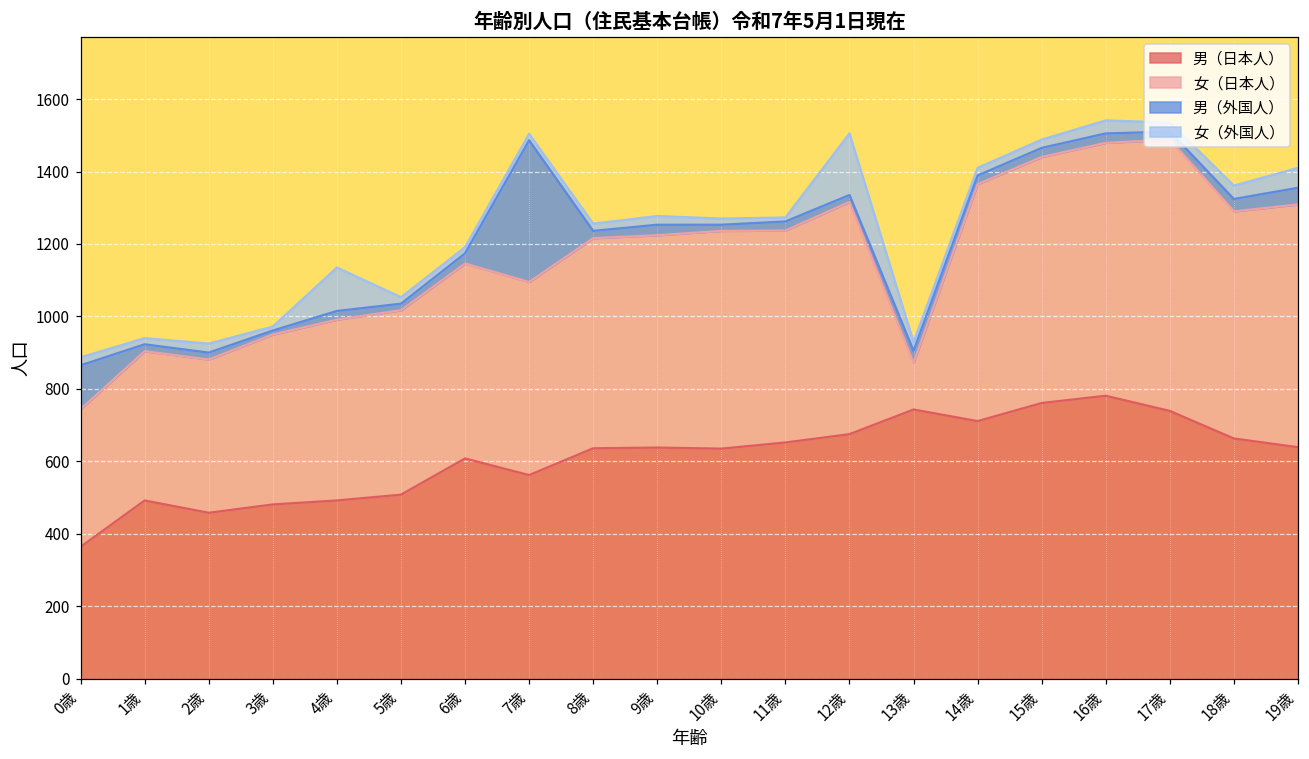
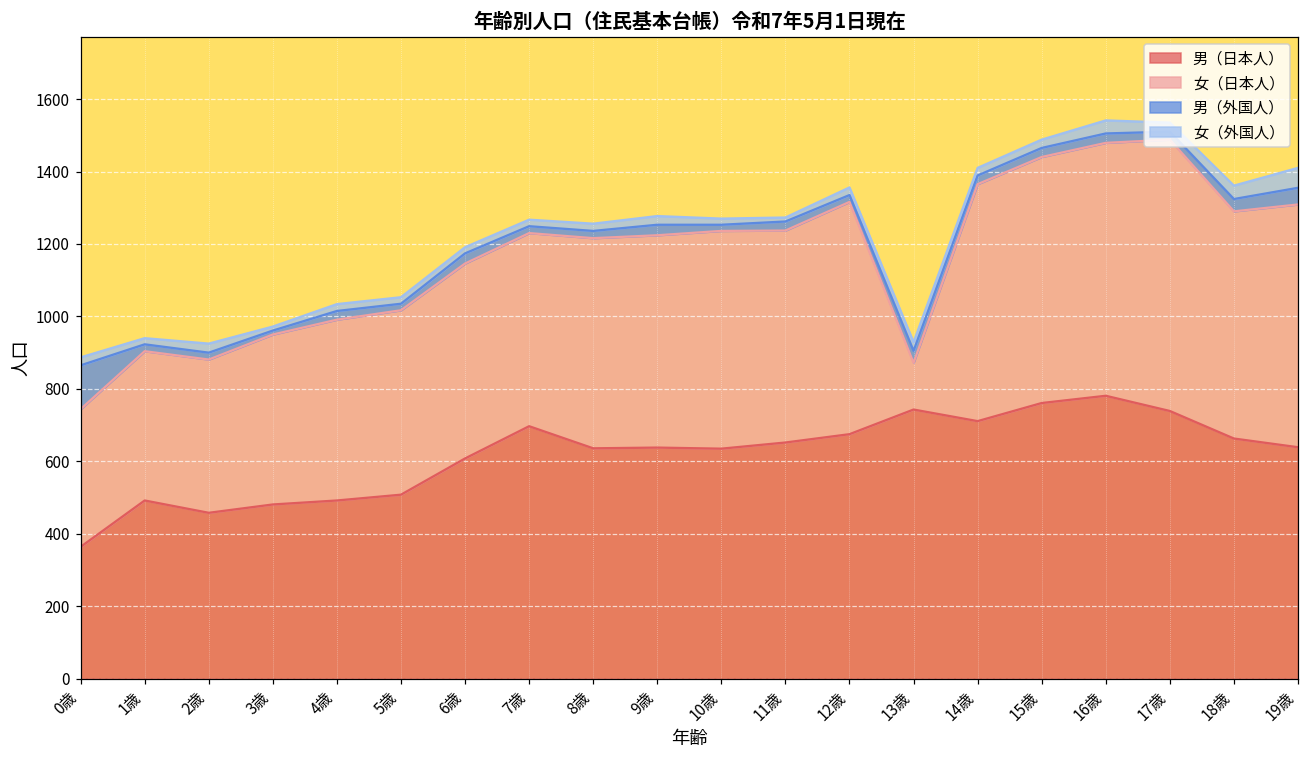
  {
    "男（日本人）": {
      "0歳": 360,
      "1歳": 490,
      "2歳": 460,
      "3歳": 480,
      "4歳": 490,
      "5歳": 510,
      "6歳": 610,
-     "7歳": 560,
+     "7歳": 700,
      "8歳": 640,
      "9歳": 640,
      "10歳": 640,
      "11歳": 650,
      "12歳": 680,
      "13歳": 740,
      "14歳": 710,
      "15歳": 760,
      "16歳": 780,
      "17歳": 740,
      "18歳": 660,
      "19歳": 640
    },
    "女（日本人）": {
      "0歳": 380,
      "1歳": 410,
      "2歳": 420,
      "3歳": 470,
      "4歳": 500,
      "5歳": 510,
      "6歳": 540,
      "7歳": 530,
      "8歳": 580,
      "9歳": 590,
      "10歳": 600,
      "11歳": 590,
      "12歳": 640,
      "13歳": 130,
      "14歳": 650,
      "15歳": 680,
      "16歳": 700,
      "18歳": 630,
      "19歳": 670
    },
    "男（外国人）": {
      "0歳": 120,
      "1歳": 20,
      "2歳": 20,
      "3歳": 10,
      "4歳": 20,
      "5歳": 20,
      "6歳": 30,
-     "7歳": 390,
+     "7歳": 20,
      "8歳": 20,
      "9歳": 30,
      "10歳": 20,
      "11歳": 30,
      "12歳": 20,
      "13歳": 30,
      "14歳": 20,
      "15歳": 30,
      "16歳": 30,
      "18歳": 30,
      "19歳": 50
    },
    "女（外国人）": {
      "0歳": 20,
      "1歳": 20,
      "2歳": 30,
      "3歳": 10,
-     "4歳": 120,
+     "4歳": 20,
      "5歳": 20,
      "6歳": 20,
      "7歳": 20,
      "8歳": 20,
      "9歳": 20,
      "10歳": 20,
      "11歳": 10,
-     "12歳": 170,
+     "12歳": 20,
      "13歳": 20,
      "14歳": 20,
      "15歳": 20,
      "16歳": 40,
      "18歳": 40,
      "19歳": 60
    }
  }
